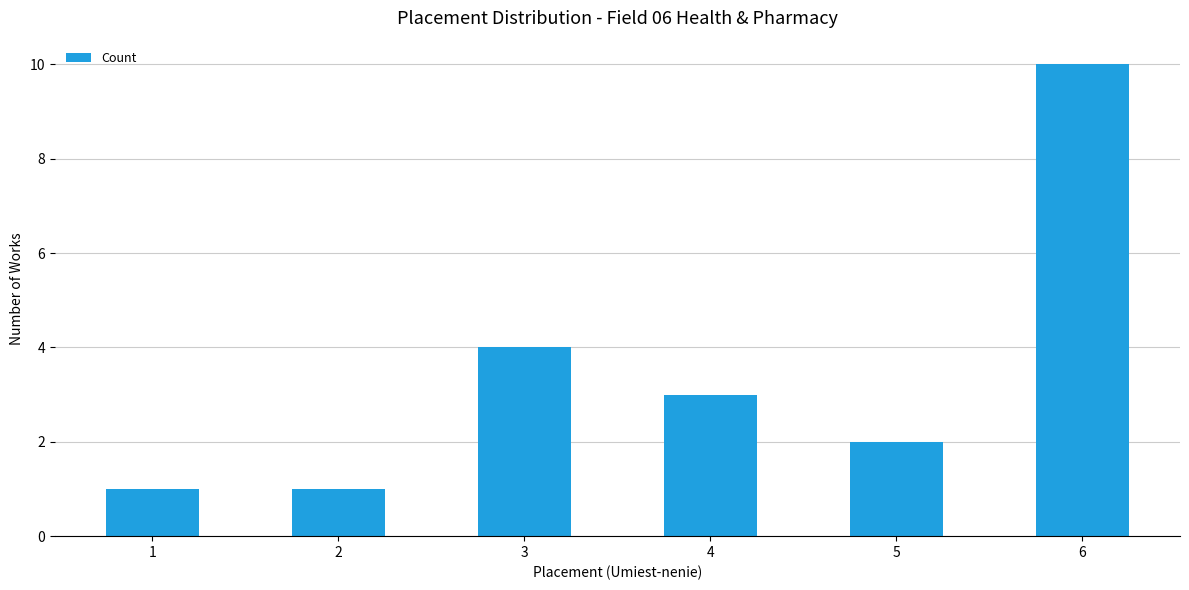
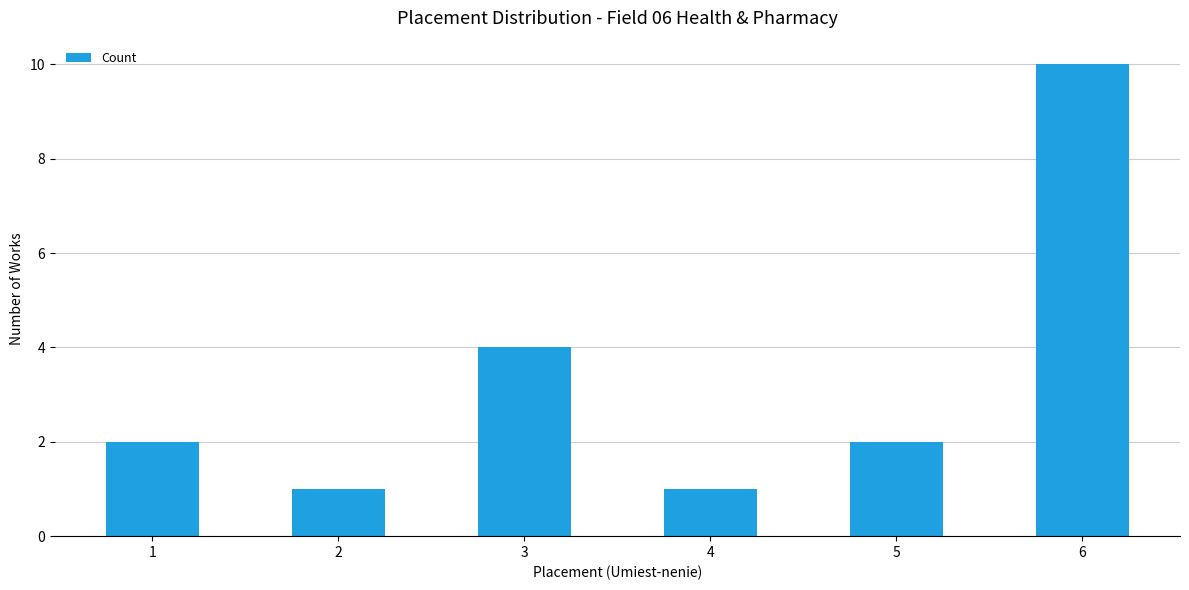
  {
-   "1": 1,
+   "1": 2,
    "2": 1,
    "3": 4,
-   "4": 3,
+   "4": 1,
    "5": 2,
    "6": 10
  }
